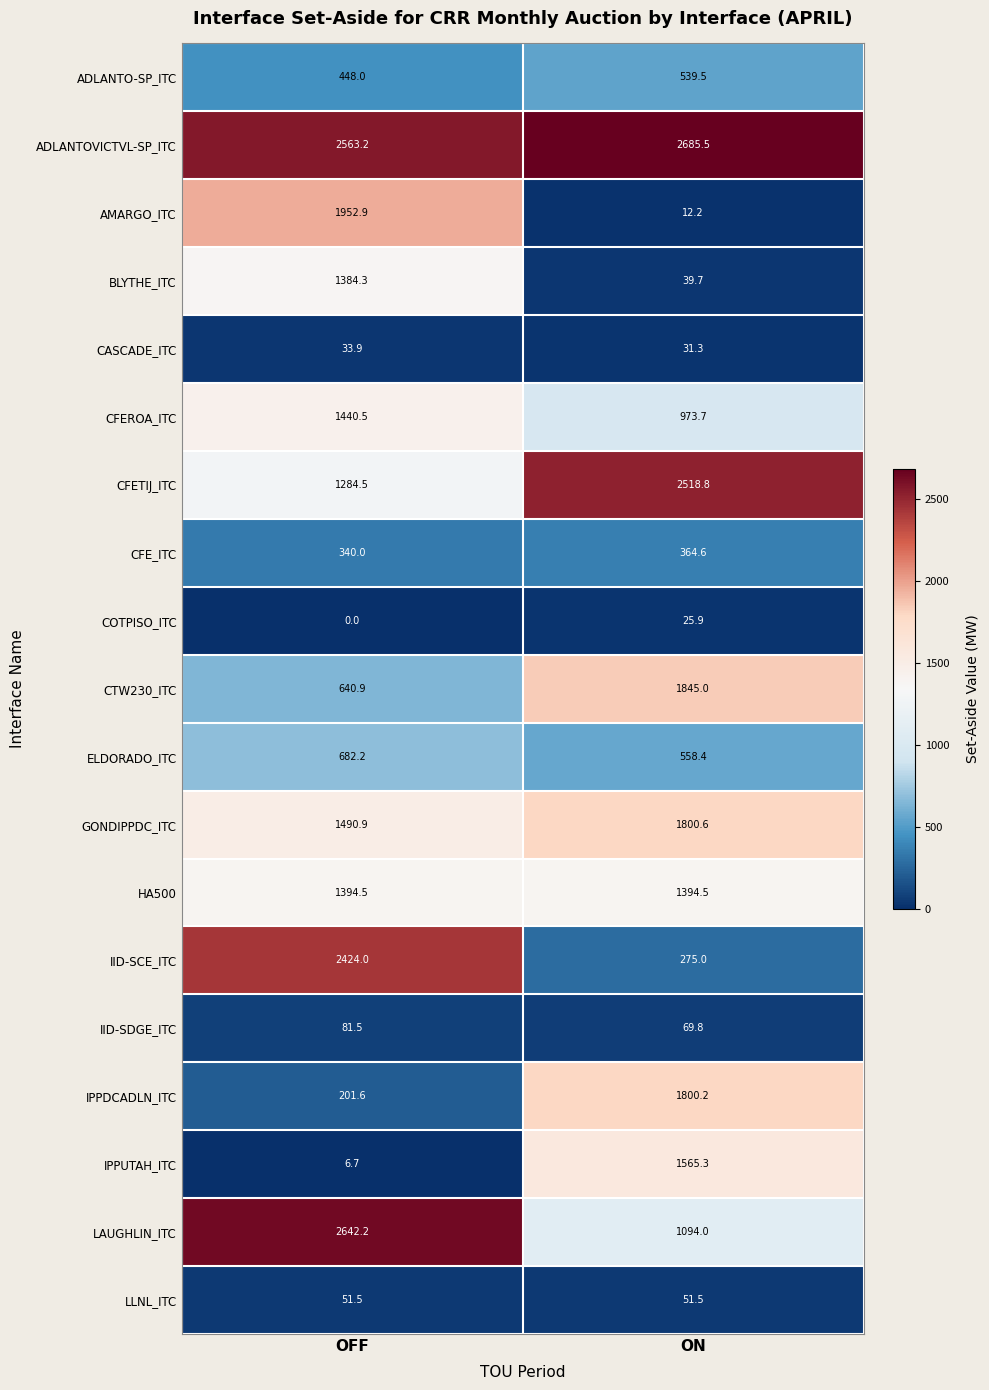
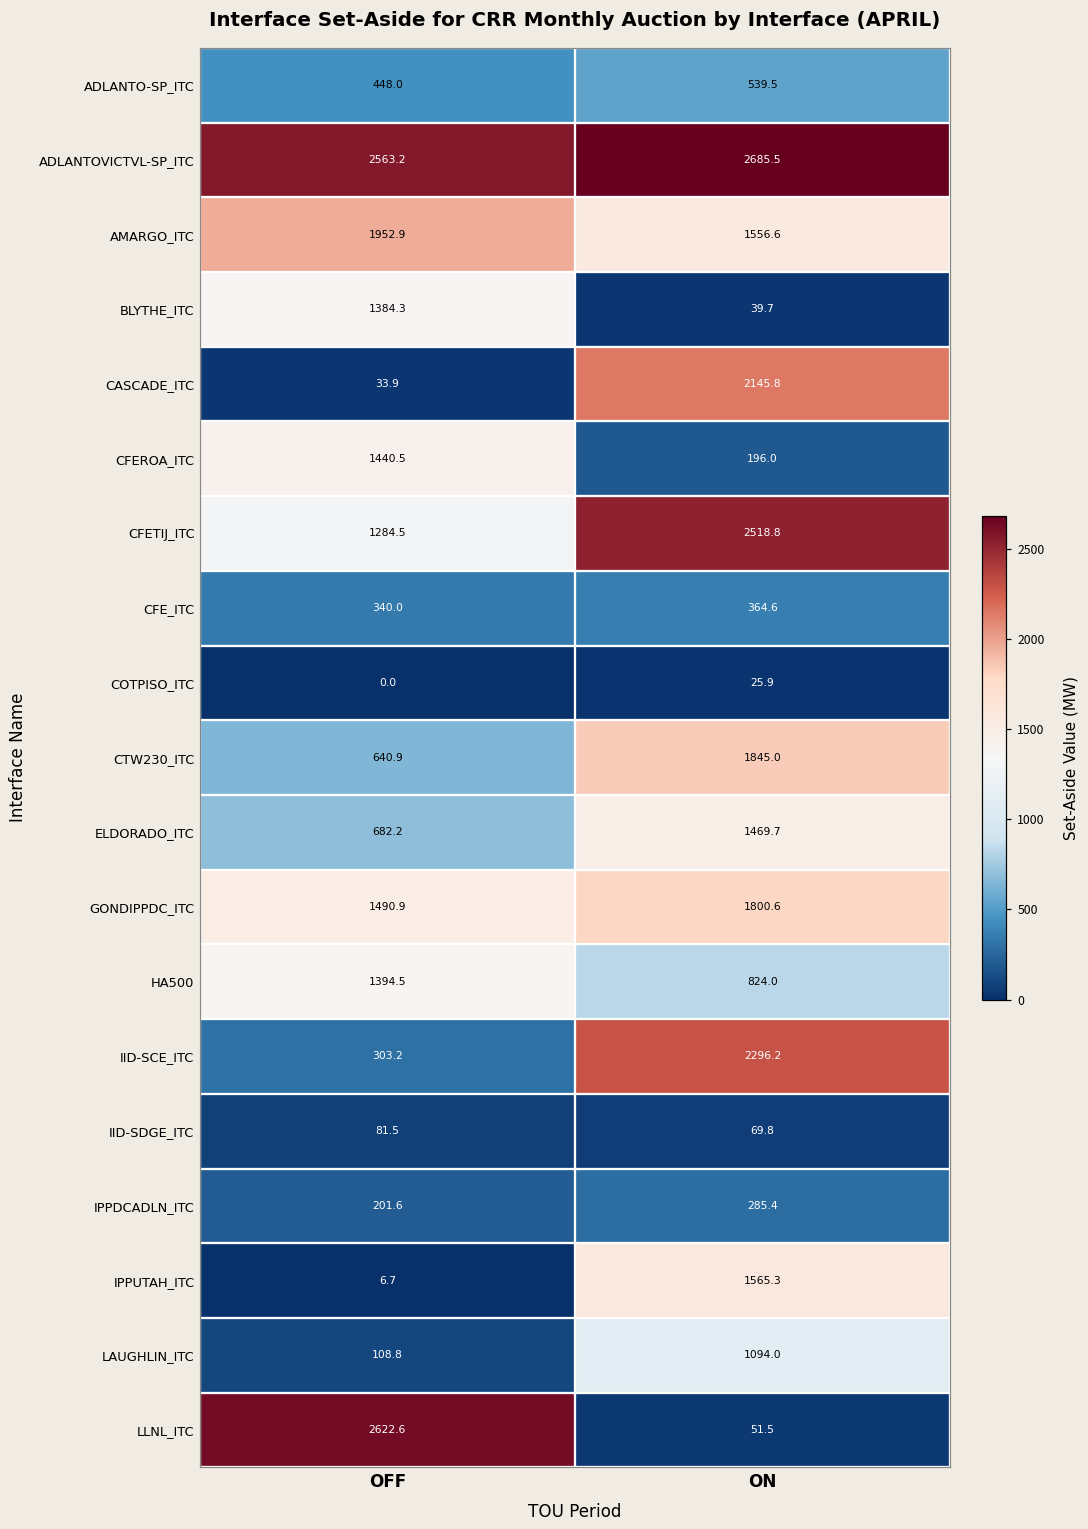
  {
    "ADLANTO-SP_ITC": {
      "OFF": 448.0,
      "ON": 539.5
    },
    "ADLANTOVICTVL-SP_ITC": {
      "OFF": 2563.2,
      "ON": 2685.5
    },
    "AMARGO_ITC": {
      "OFF": 1952.9,
-     "ON": 12.2
+     "ON": 1556.6
    },
    "BLYTHE_ITC": {
      "OFF": 1384.3,
      "ON": 39.7
    },
    "CASCADE_ITC": {
      "OFF": 33.9,
-     "ON": 31.3
+     "ON": 2145.8
    },
    "CFEROA_ITC": {
      "OFF": 1440.5,
-     "ON": 973.7
+     "ON": 196.0
    },
    "CFETIJ_ITC": {
      "OFF": 1284.5,
      "ON": 2518.8
    },
    "CFE_ITC": {
      "OFF": 340.0,
      "ON": 364.6
    },
    "COTPISO_ITC": {
      "OFF": 0.0,
      "ON": 25.9
    },
    "CTW230_ITC": {
      "OFF": 640.9,
      "ON": 1845.0
    },
    "ELDORADO_ITC": {
      "OFF": 682.2,
-     "ON": 558.4
+     "ON": 1469.7
    },
    "GONDIPPDC_ITC": {
      "OFF": 1490.9,
      "ON": 1800.6
    },
    "HA500": {
      "OFF": 1394.5,
-     "ON": 1394.5
+     "ON": 824.0
    },
    "IID-SCE_ITC": {
-     "OFF": 2424.0,
-     "ON": 275.0
+     "OFF": 303.2,
+     "ON": 2296.2
    },
    "IID-SDGE_ITC": {
      "OFF": 81.5,
      "ON": 69.8
    },
    "IPPDCADLN_ITC": {
      "OFF": 201.6,
-     "ON": 1800.2
+     "ON": 285.4
    },
    "IPPUTAH_ITC": {
      "OFF": 6.7,
      "ON": 1565.3
    },
    "LAUGHLIN_ITC": {
-     "OFF": 2642.2,
+     "OFF": 108.8,
      "ON": 1094.0
    },
    "LLNL_ITC": {
-     "OFF": 51.5,
+     "OFF": 2622.6,
      "ON": 51.5
    }
  }
